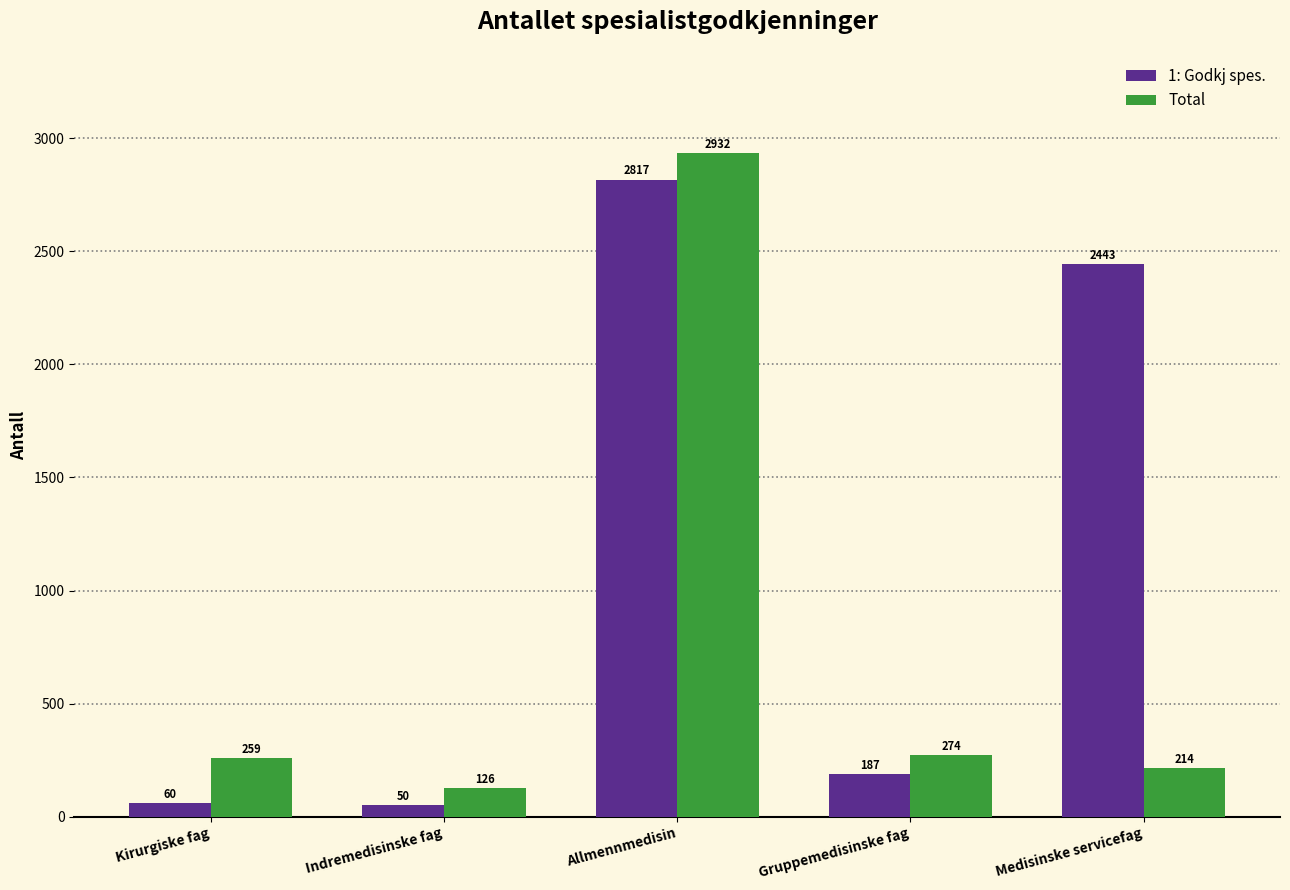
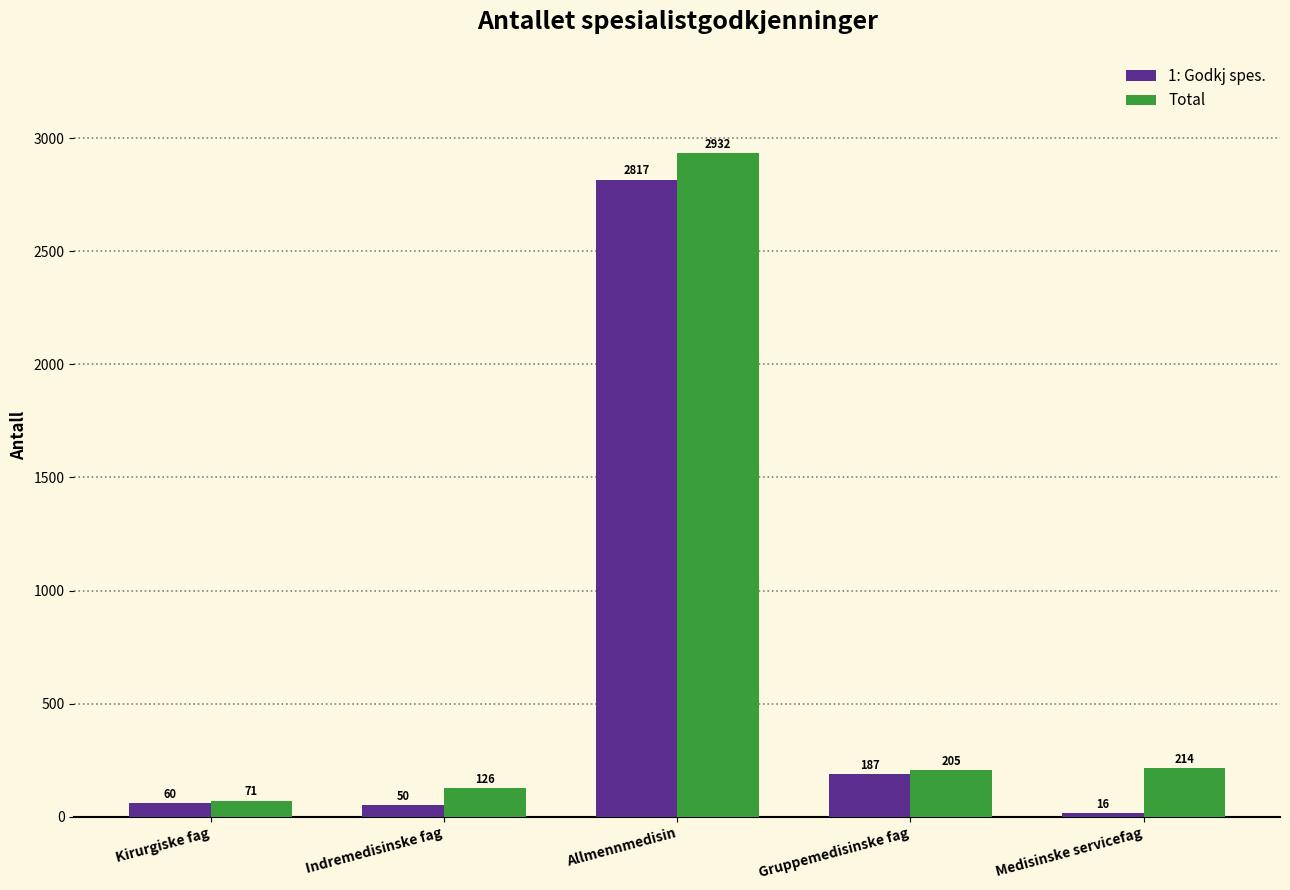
  {
    "1: Godkj spes.": {
      "Kirurgiske fag": 60,
      "Indremedisinske fag": 50,
      "Allmennmedisin": 2817,
      "Gruppemedisinske fag": 187,
-     "Medisinske servicefag": 2443
+     "Medisinske servicefag": 16
    },
    "Total": {
-     "Kirurgiske fag": 259,
+     "Kirurgiske fag": 71,
      "Indremedisinske fag": 126,
      "Allmennmedisin": 2932,
-     "Gruppemedisinske fag": 274,
+     "Gruppemedisinske fag": 205,
      "Medisinske servicefag": 214
    }
  }
